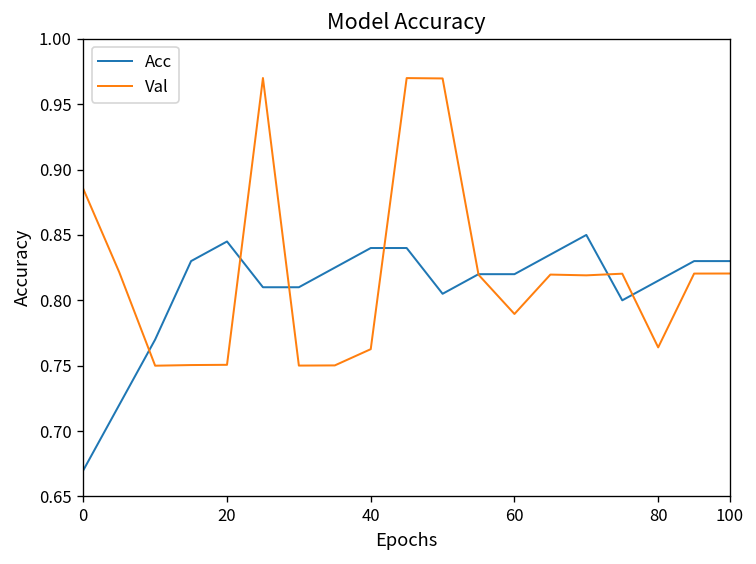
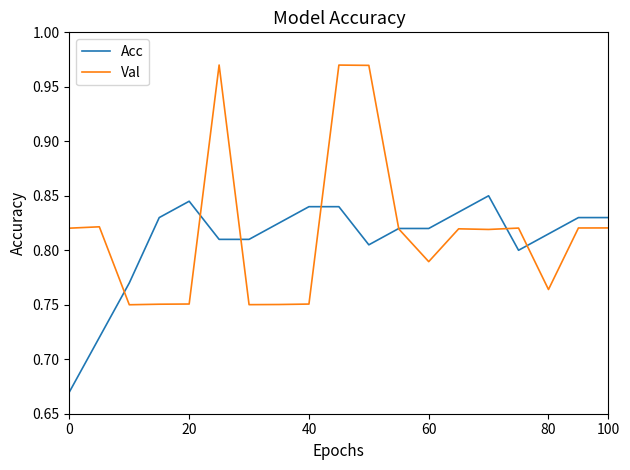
  {
    "Acc": {
      "0": 0.670,
      "20": 0.845,
      "40": 0.840,
      "60": 0.820,
      "80": 0.815,
      "100": 0.830
    },
    "Val": {
-     "0": 0.885,
+     "0": 0.820,
      "20": 0.751,
-     "40": 0.763,
+     "40": 0.751,
      "60": 0.790,
      "80": 0.764,
      "100": 0.821
    }
  }
